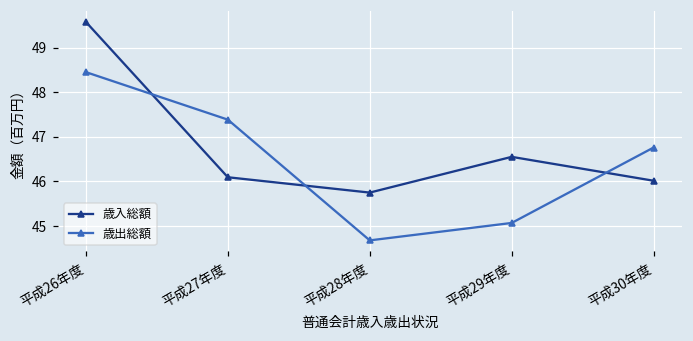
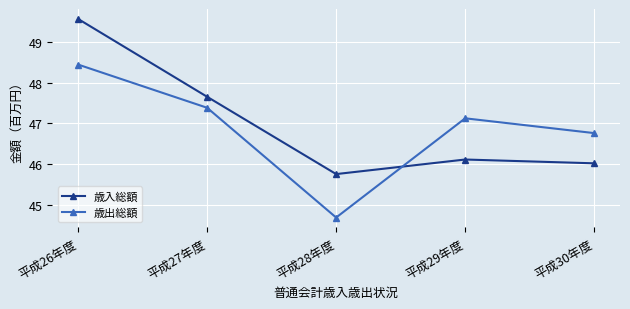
  {
    "歳入総額": {
      "平成26年度": 49.6,
-     "平成27年度": 46.1,
+     "平成27年度": 47.7,
      "平成28年度": 45.8,
-     "平成29年度": 46.6,
+     "平成29年度": 46.1,
      "平成30年度": 46.0
    },
    "歳出総額": {
      "平成26年度": 48.5,
      "平成27年度": 47.4,
      "平成28年度": 44.7,
-     "平成29年度": 45.1,
+     "平成29年度": 47.1,
      "平成30年度": 46.8
    }
  }
